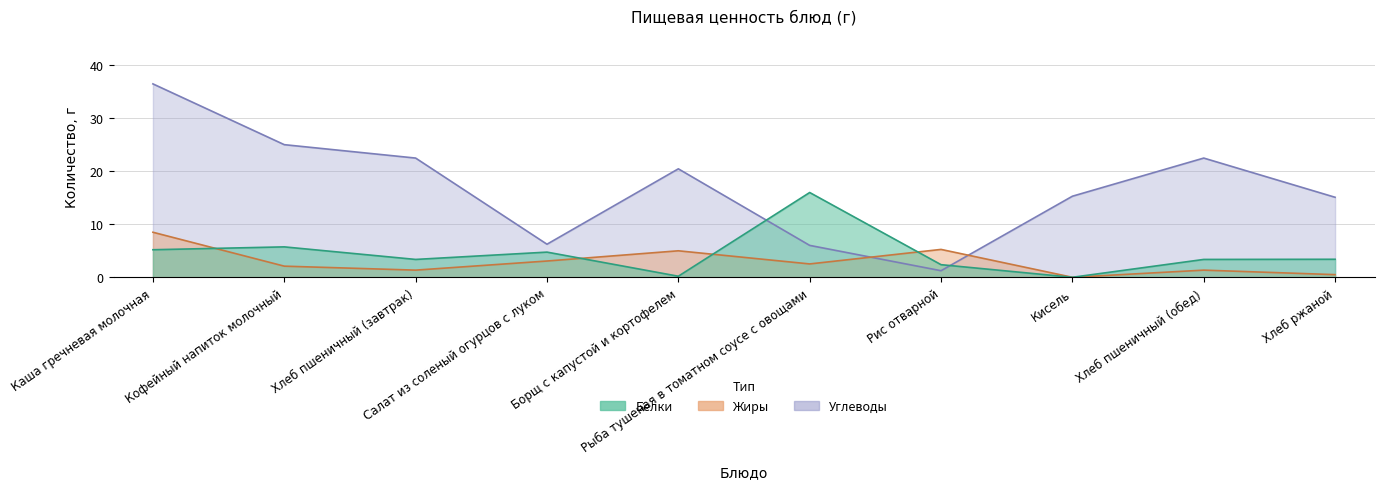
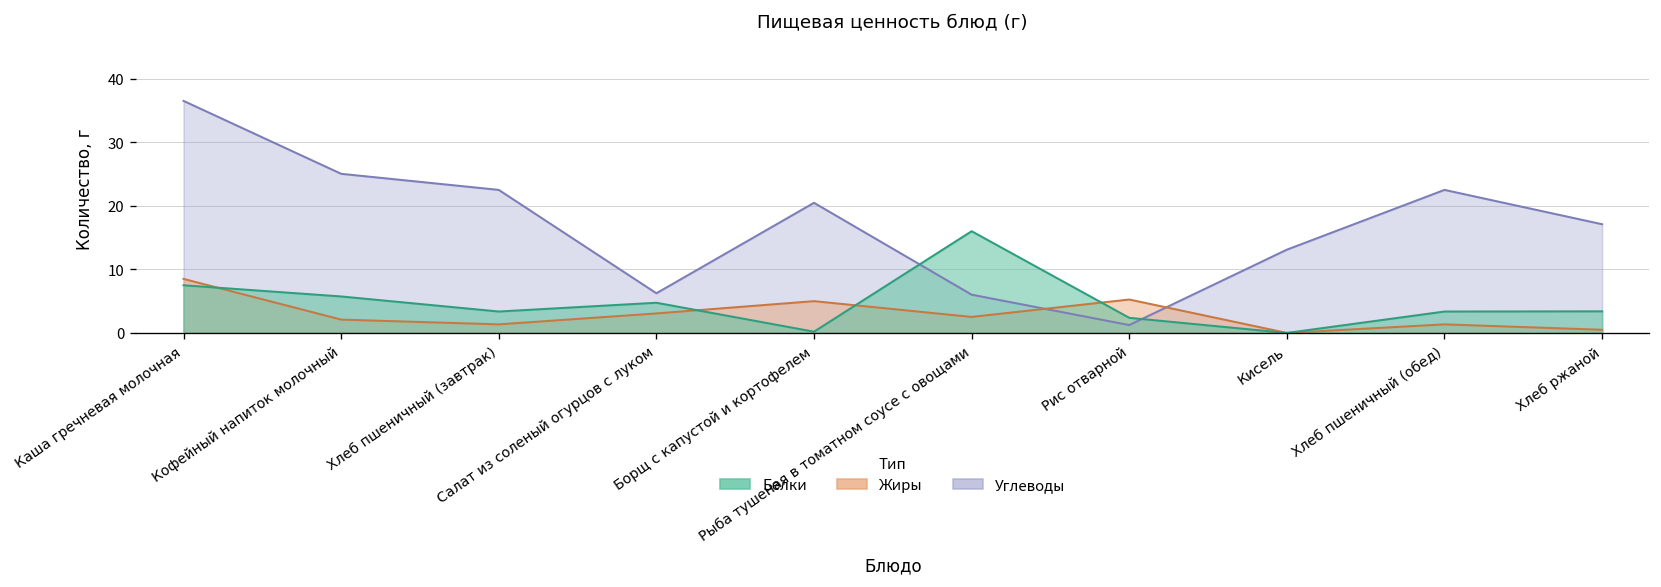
  {
    "Углеводы": {
      "Каша гречневая молочная": 37,
      "Кофейный напиток молочный": 25,
      "Хлеб пшеничный (завтрак)": 23,
      "Салат из соленый огурцов с луком": 6,
      "Борщ с капустой и кортофелем": 20,
      "Рыба тушеная в томатном соусе с овощами": 6,
      "Рис отварной": 1,
-     "Кисель": 15,
+     "Кисель": 13,
      "Хлеб пшеничный (обед)": 23,
-     "Хлеб ржаной": 15
+     "Хлеб ржаной": 17
    },
    "Жиры": {
      "Каша гречневая молочная": 9,
      "Кофейный напиток молочный": 2,
      "Хлеб пшеничный (завтрак)": 1,
      "Салат из соленый огурцов с луком": 3,
      "Борщ с капустой и кортофелем": 5,
      "Рыба тушеная в томатном соусе с овощами": 3,
      "Рис отварной": 5,
      "Хлеб пшеничный (обед)": 1,
      "Хлеб ржаной": 1
    },
    "Белки": {
-     "Каша гречневая молочная": 5,
+     "Каша гречневая молочная": 8,
      "Кофейный напиток молочный": 6,
      "Хлеб пшеничный (завтрак)": 3,
      "Салат из соленый огурцов с луком": 5,
      "Борщ с капустой и кортофелем": 0,
      "Рыба тушеная в томатном соусе с овощами": 16,
      "Рис отварной": 2,
      "Хлеб пшеничный (обед)": 3,
      "Хлеб ржаной": 3
    }
  }
